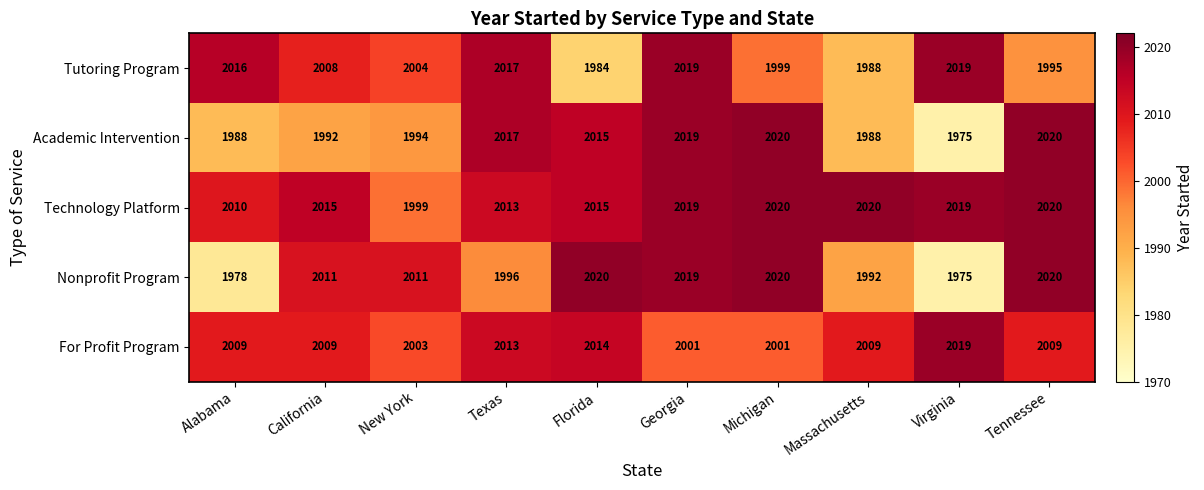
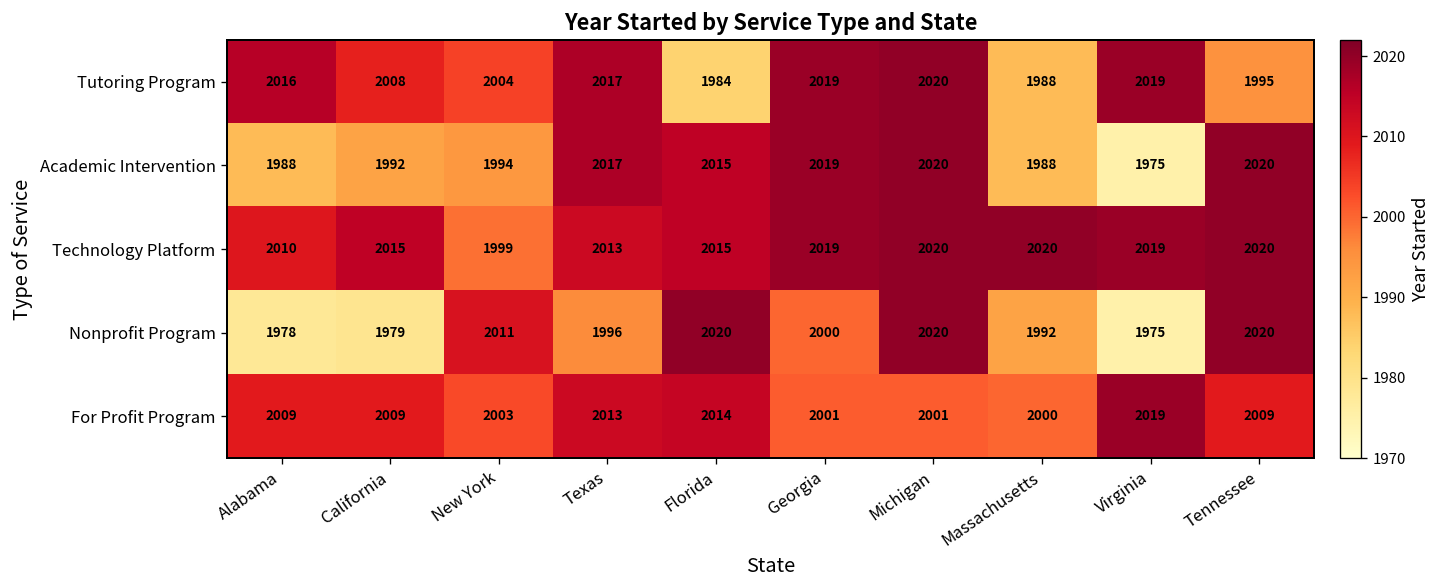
  {
    "Tutoring Program": {
      "Alabama": 2016,
      "California": 2008,
      "New York": 2004,
      "Texas": 2017,
      "Florida": 1984,
      "Georgia": 2019,
-     "Michigan": 1999,
+     "Michigan": 2020,
      "Massachusetts": 1988,
      "Virginia": 2019,
      "Tennessee": 1995
    },
    "Academic Intervention": {
      "Alabama": 1988,
      "California": 1992,
      "New York": 1994,
      "Texas": 2017,
      "Florida": 2015,
      "Georgia": 2019,
      "Michigan": 2020,
      "Massachusetts": 1988,
      "Virginia": 1975,
      "Tennessee": 2020
    },
    "Technology Platform": {
      "Alabama": 2010,
      "California": 2015,
      "New York": 1999,
      "Texas": 2013,
      "Florida": 2015,
      "Georgia": 2019,
      "Michigan": 2020,
      "Massachusetts": 2020,
      "Virginia": 2019,
      "Tennessee": 2020
    },
    "Nonprofit Program": {
      "Alabama": 1978,
-     "California": 2011,
+     "California": 1979,
      "New York": 2011,
      "Texas": 1996,
      "Florida": 2020,
-     "Georgia": 2019,
+     "Georgia": 2000,
      "Michigan": 2020,
      "Massachusetts": 1992,
      "Virginia": 1975,
      "Tennessee": 2020
    },
    "For Profit Program": {
      "Alabama": 2009,
      "California": 2009,
      "New York": 2003,
      "Texas": 2013,
      "Florida": 2014,
      "Georgia": 2001,
      "Michigan": 2001,
-     "Massachusetts": 2009,
+     "Massachusetts": 2000,
      "Virginia": 2019,
      "Tennessee": 2009
    }
  }
